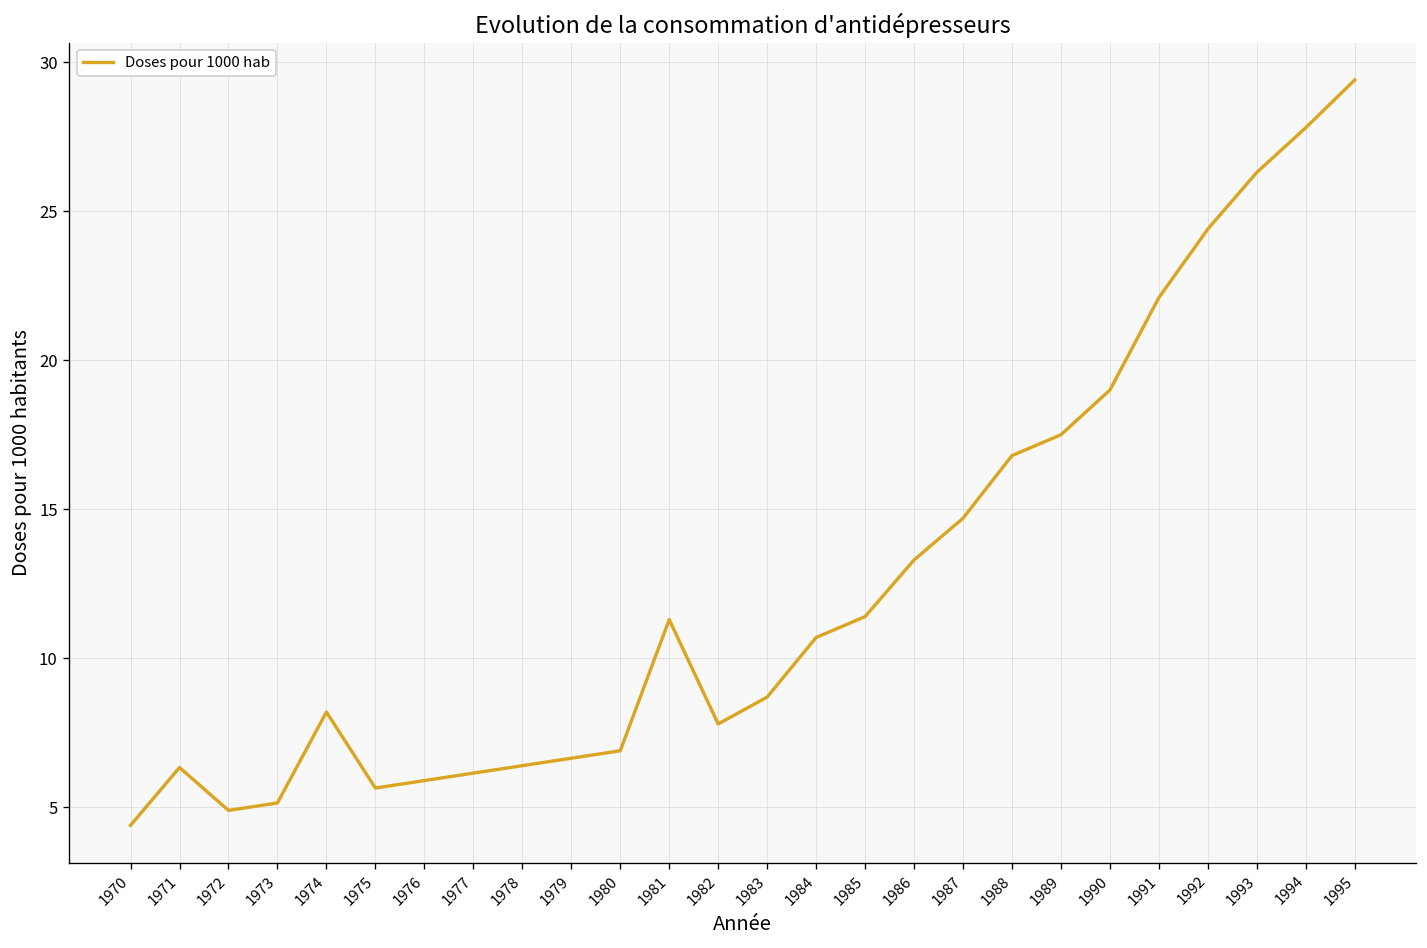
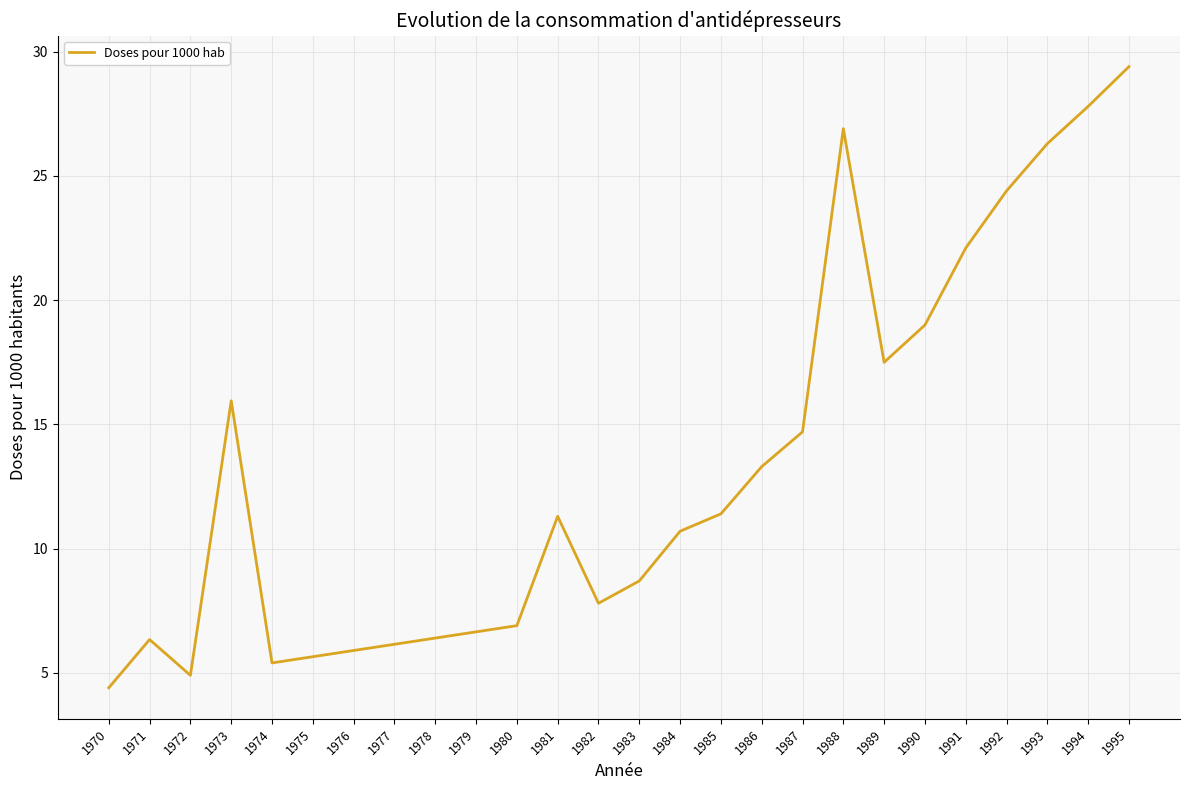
  {
    "1970": 4.4,
    "1971": 6.3,
    "1972": 4.9,
-   "1973": 5.2,
-   "1974": 8.2,
+   "1973": 16.0,
+   "1974": 5.4,
    "1975": 5.7,
    "1976": 5.9,
    "1977": 6.2,
    "1978": 6.4,
    "1979": 6.7,
    "1980": 6.9,
    "1981": 11.3,
    "1982": 7.8,
    "1983": 8.7,
    "1984": 10.7,
    "1985": 11.4,
    "1986": 13.3,
    "1987": 14.7,
-   "1988": 16.8,
+   "1988": 26.9,
    "1989": 17.5,
    "1990": 19.0,
    "1991": 22.1,
    "1992": 24.4,
    "1993": 26.3,
    "1994": 27.8,
    "1995": 29.4
  }
